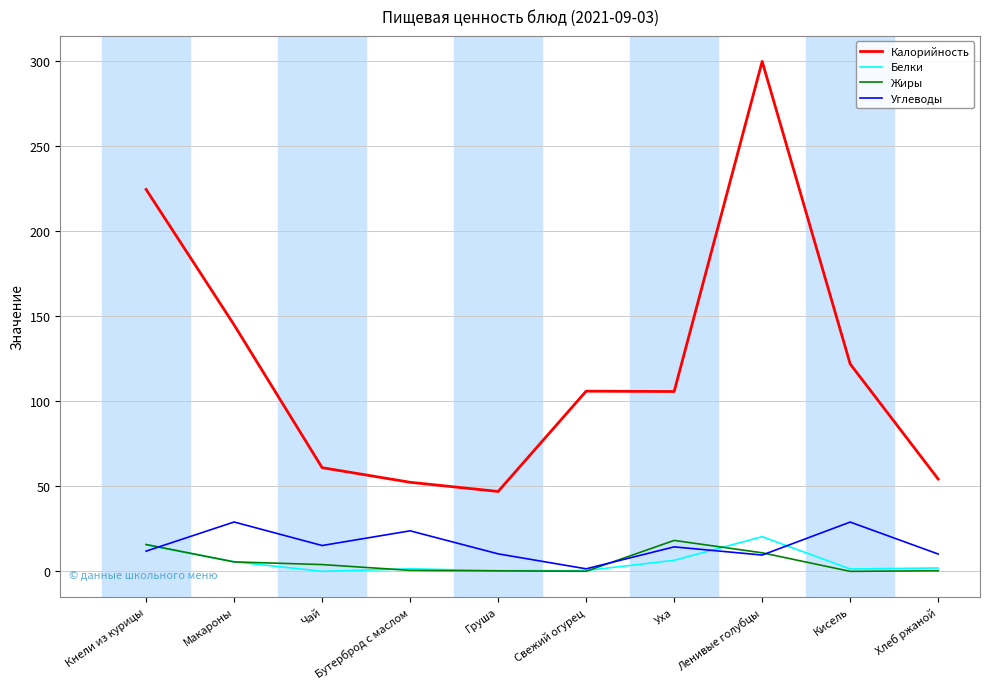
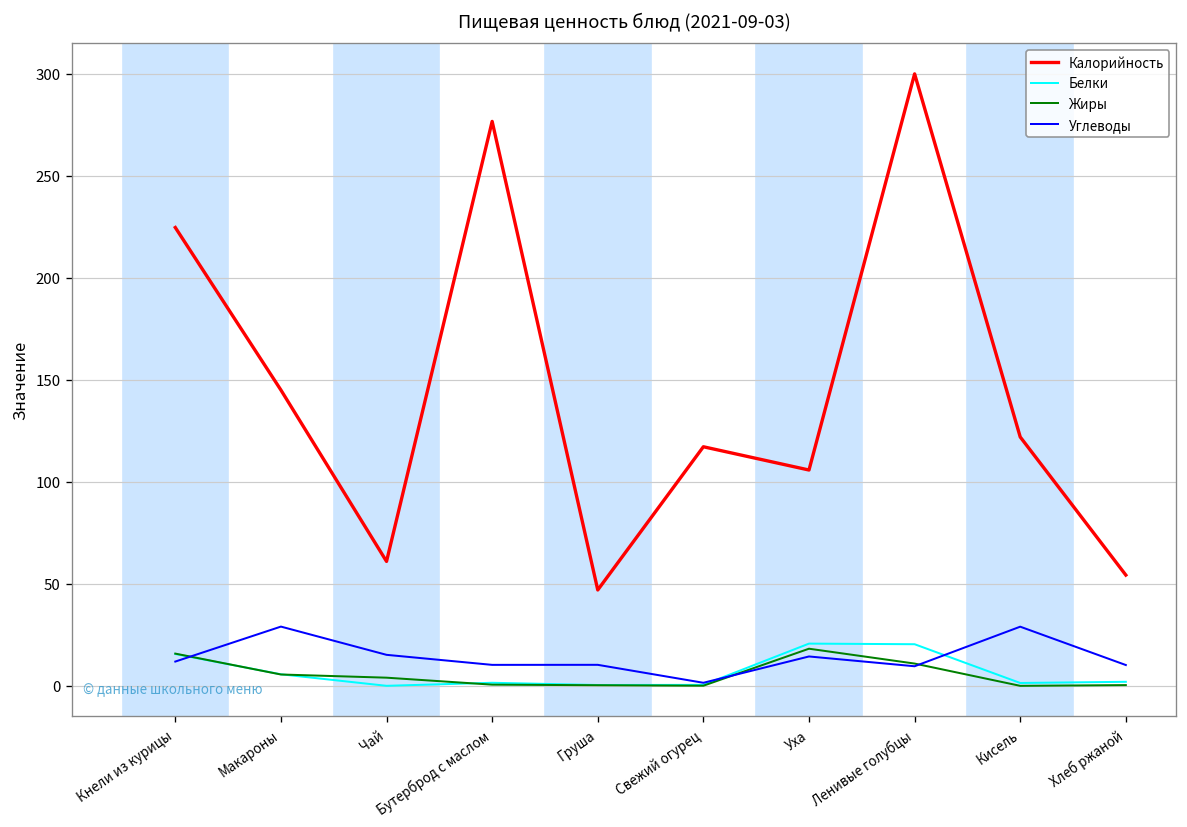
  {
    "Калорийность": {
      "Кнели из курицы": 225,
      "Макароны": 145,
      "Чай": 61,
-     "Бутерброд с маслом": 52,
+     "Бутерброд с маслом": 277,
      "Груша": 47,
-     "Свежий огурец": 106,
+     "Свежий огурец": 117,
      "Уха": 106,
      "Ленивые голубцы": 300,
      "Кисель": 122,
      "Хлеб ржаной": 54
    },
    "Белки": {
      "Чай": 0,
-     "Уха": 7,
+     "Уха": 21,
      "Ленивые голубцы": 20,
      "Хлеб ржаной": 2
    },
    "Жиры": {
      "Чай": 4,
      "Уха": 18,
      "Хлеб ржаной": 0
    },
    "Углеводы": {
      "Кнели из курицы": 12,
      "Макароны": 29,
      "Чай": 15,
-     "Бутерброд с маслом": 24,
+     "Бутерброд с маслом": 10,
      "Груша": 10,
      "Уха": 14,
      "Кисель": 29,
      "Хлеб ржаной": 10
    }
  }
